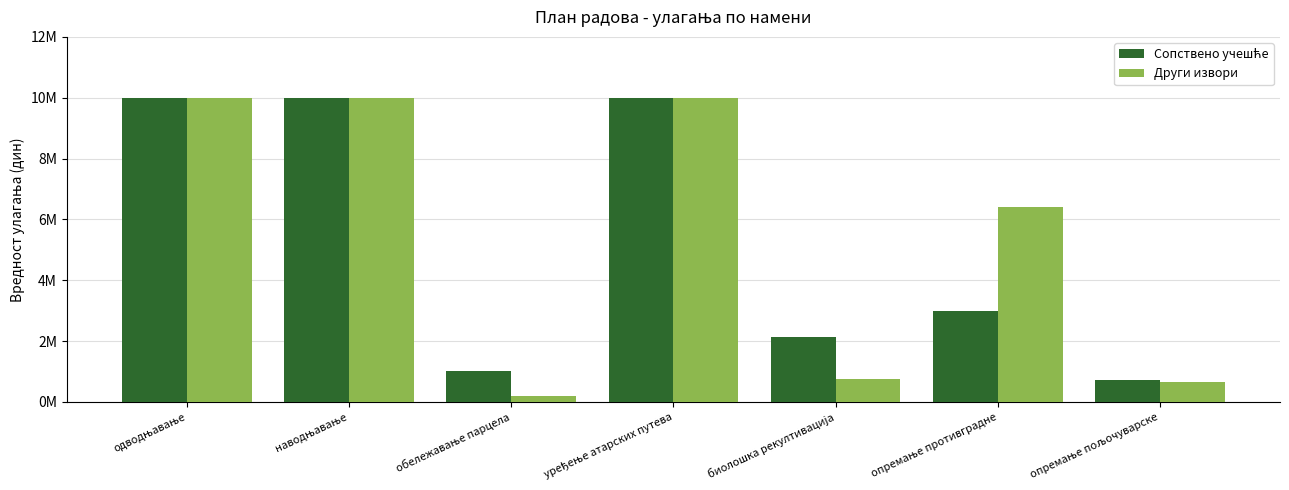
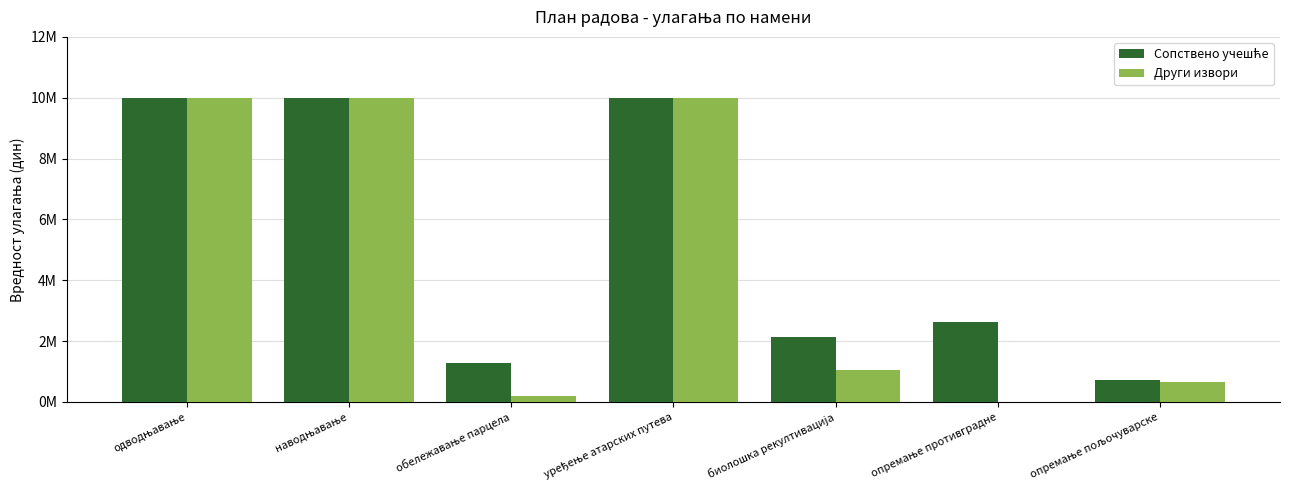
  {
    "Сопствено учешће": {
      "одводњавање": 10000000,
      "наводњавање": 10000000,
-     "обележавање парцела": 1000000,
+     "обележавање парцела": 1300000,
      "уређење атарских путева": 10000000,
      "биолошка рекултивација": 2100000,
-     "опремање противградне": 3000000,
+     "опремање противградне": 2600000,
      "опремање пољочуварске": 700000
    },
    "Други извори": {
      "одводњавање": 10000000,
      "наводњавање": 10000000,
      "обележавање парцела": 200000,
      "уређење атарских путева": 10000000,
-     "биолошка рекултивација": 700000,
-     "опремање противградне": 6400000,
+     "биолошка рекултивација": 1000000,
+     "опремање противградне": 0,
      "опремање пољочуварске": 700000
    }
  }
